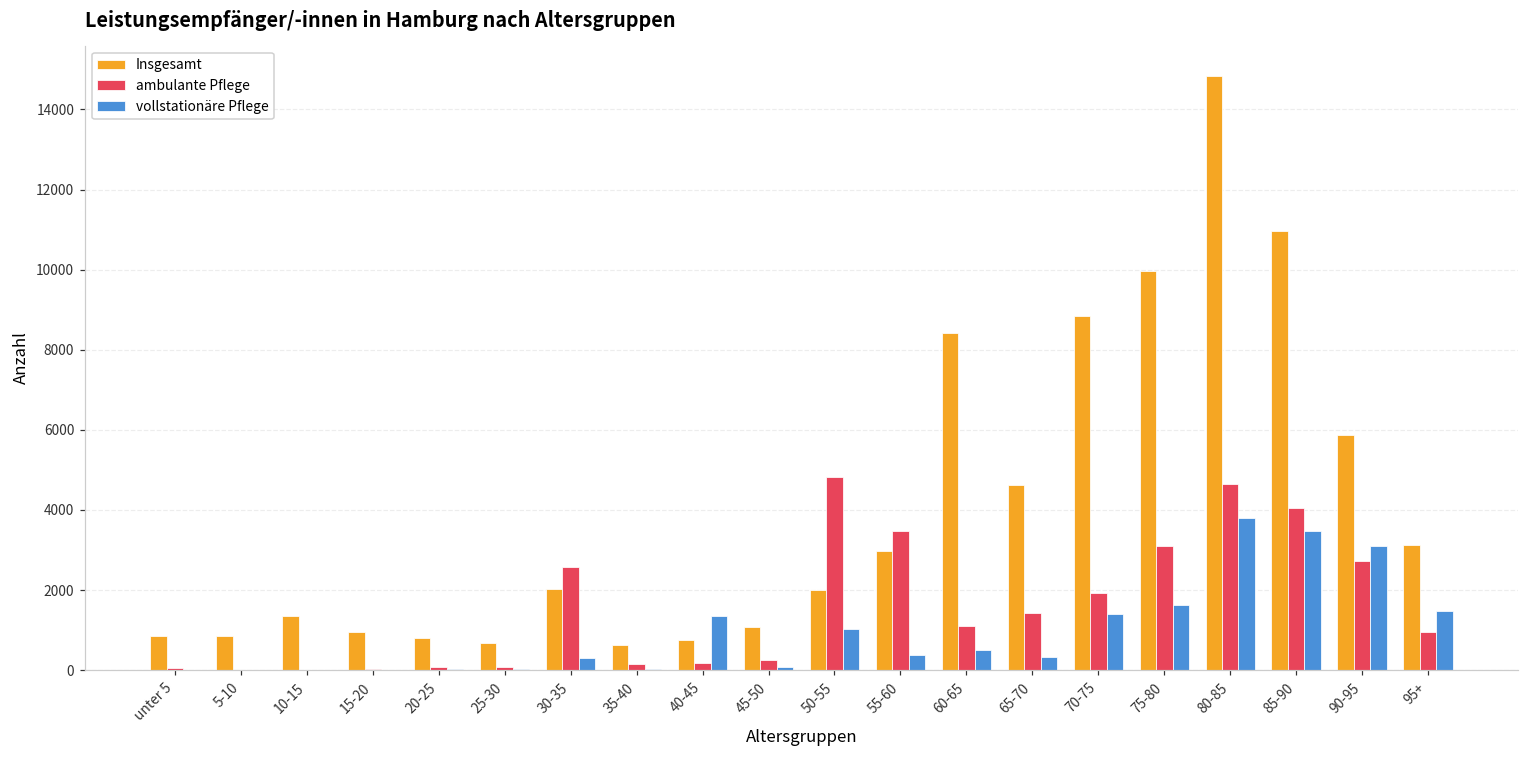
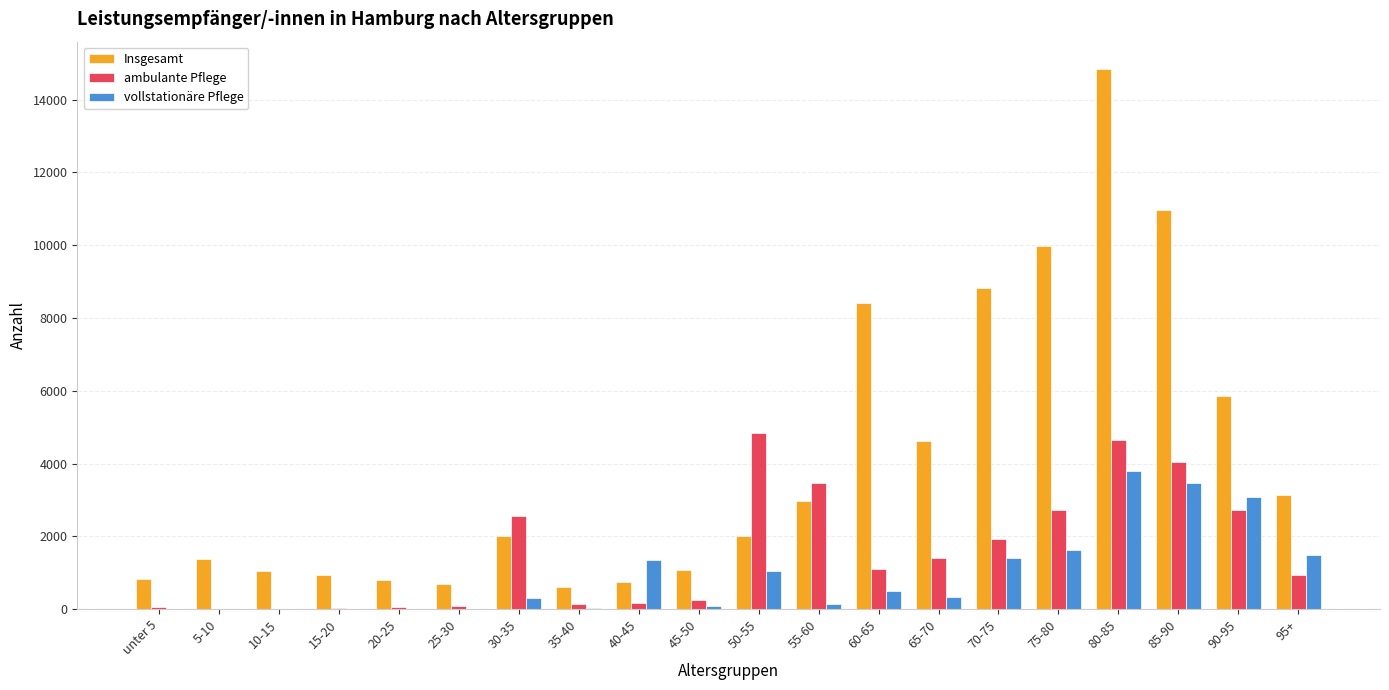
  {
    "Insgesamt": {
      "unter 5": 800,
-     "5-10": 900,
-     "10-15": 1400,
+     "5-10": 1400,
+     "10-15": 1000,
      "15-20": 1000,
      "20-25": 800,
      "25-30": 700,
      "30-35": 2000,
      "35-40": 600,
      "40-45": 800,
      "45-50": 1100,
      "50-55": 2000,
      "55-60": 3000,
      "60-65": 8400,
      "65-70": 4600,
      "70-75": 8800,
      "75-80": 10000,
      "80-85": 14800,
      "85-90": 11000,
      "90-95": 5900,
      "95+": 3100
    },
    "ambulante Pflege": {
      "5-10": 0,
      "10-15": 0,
      "20-25": 100,
      "25-30": 100,
      "30-35": 2600,
      "35-40": 200,
      "40-45": 200,
      "45-50": 300,
      "50-55": 4800,
      "55-60": 3500,
      "60-65": 1100,
      "65-70": 1400,
      "70-75": 1900,
-     "75-80": 3100,
+     "75-80": 2700,
      "80-85": 4600,
      "85-90": 4000,
      "90-95": 2700,
      "95+": 900
    },
    "vollstationäre Pflege": {
      "unter 5": 0,
      "5-10": 0,
      "10-15": 0,
      "30-35": 300,
      "40-45": 1400,
      "45-50": 100,
      "50-55": 1000,
-     "55-60": 400,
+     "55-60": 100,
      "60-65": 500,
      "65-70": 300,
      "70-75": 1400,
      "75-80": 1600,
      "80-85": 3800,
      "85-90": 3500,
      "90-95": 3100,
      "95+": 1500
    }
  }
